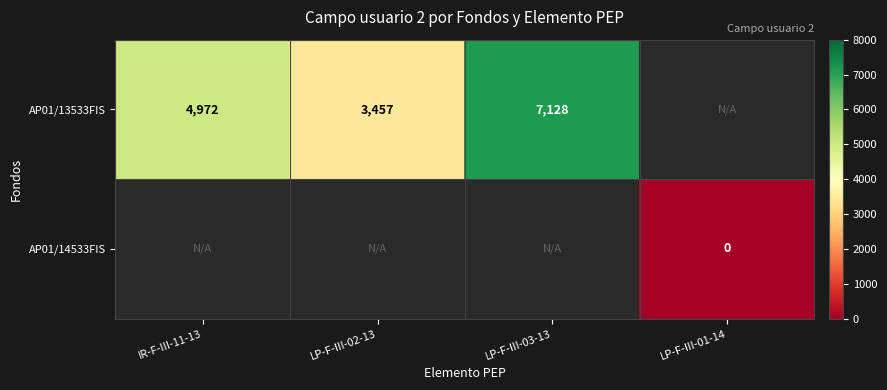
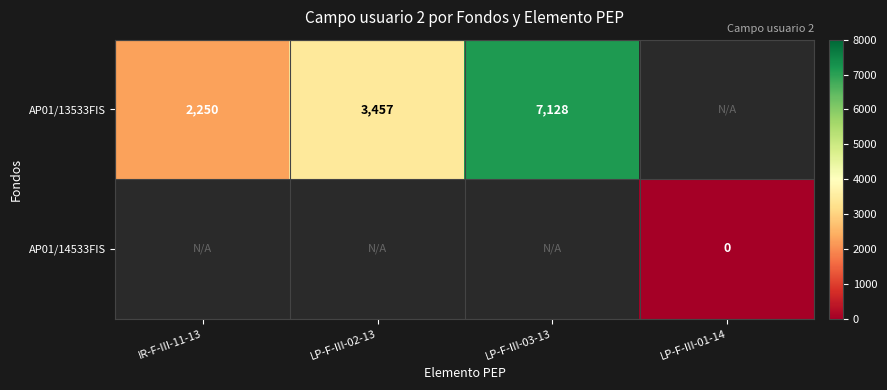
  {
    "AP01/13533FIS": {
-     "IR-F-III-11-13": "4,972",
+     "IR-F-III-11-13": "2,250",
      "LP-F-III-02-13": "3,457",
      "LP-F-III-03-13": "7,128"
    },
    "AP01/14533FIS": {
      "LP-F-III-01-14": "0"
    }
  }
